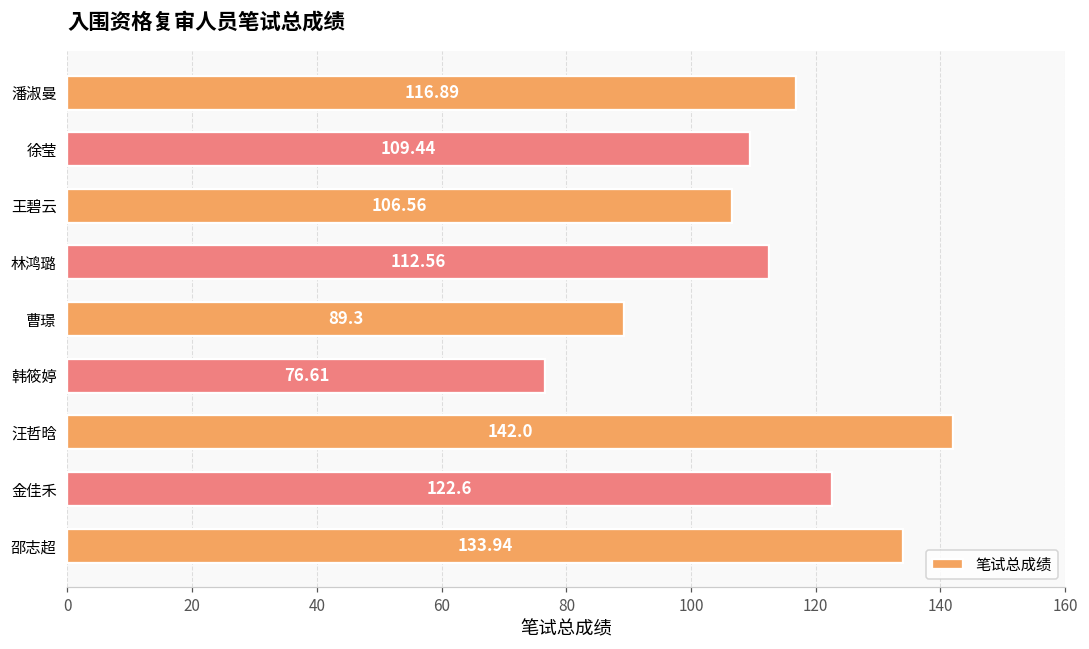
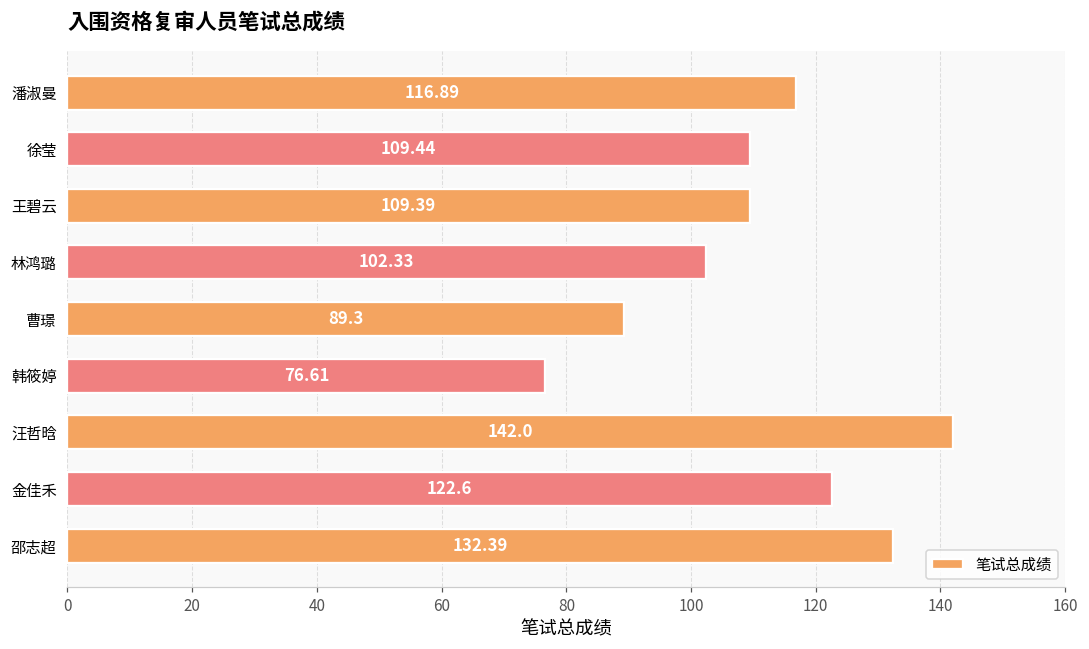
  {
    "潘淑曼": 116.89,
    "徐莹": 109.44,
-   "王碧云": 106.56,
-   "林鸿璐": 112.56,
+   "王碧云": 109.39,
+   "林鸿璐": 102.33,
    "曹璟": 89.3,
    "韩筱婷": 76.61,
    "汪哲晗": 142.0,
    "金佳禾": 122.6,
-   "邵志超": 133.94
+   "邵志超": 132.39
  }
